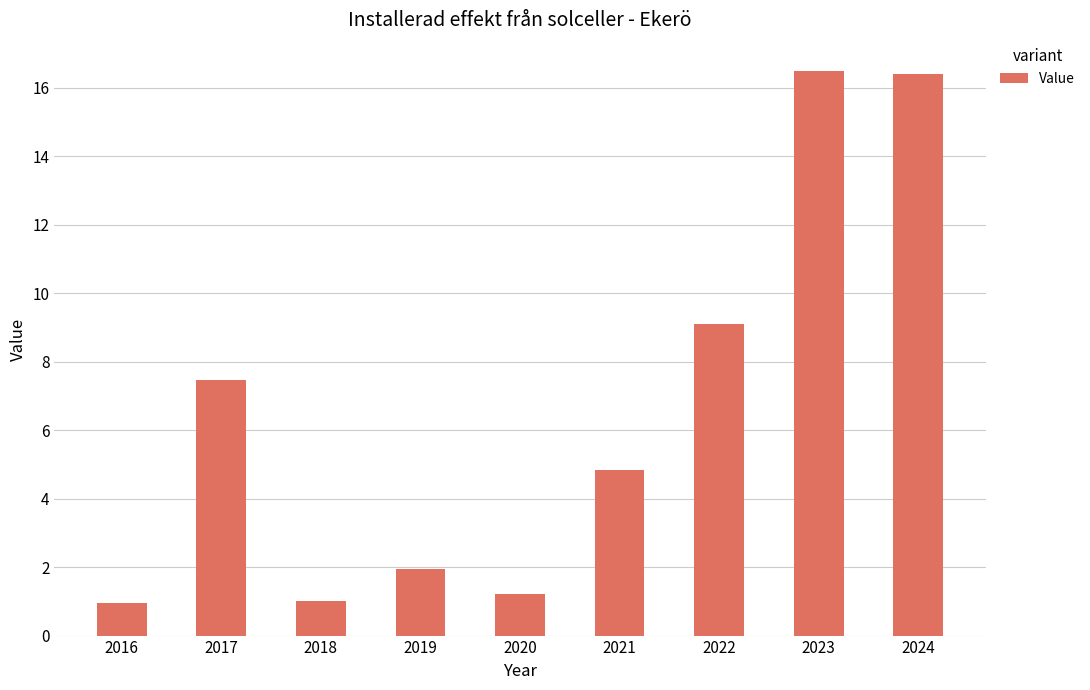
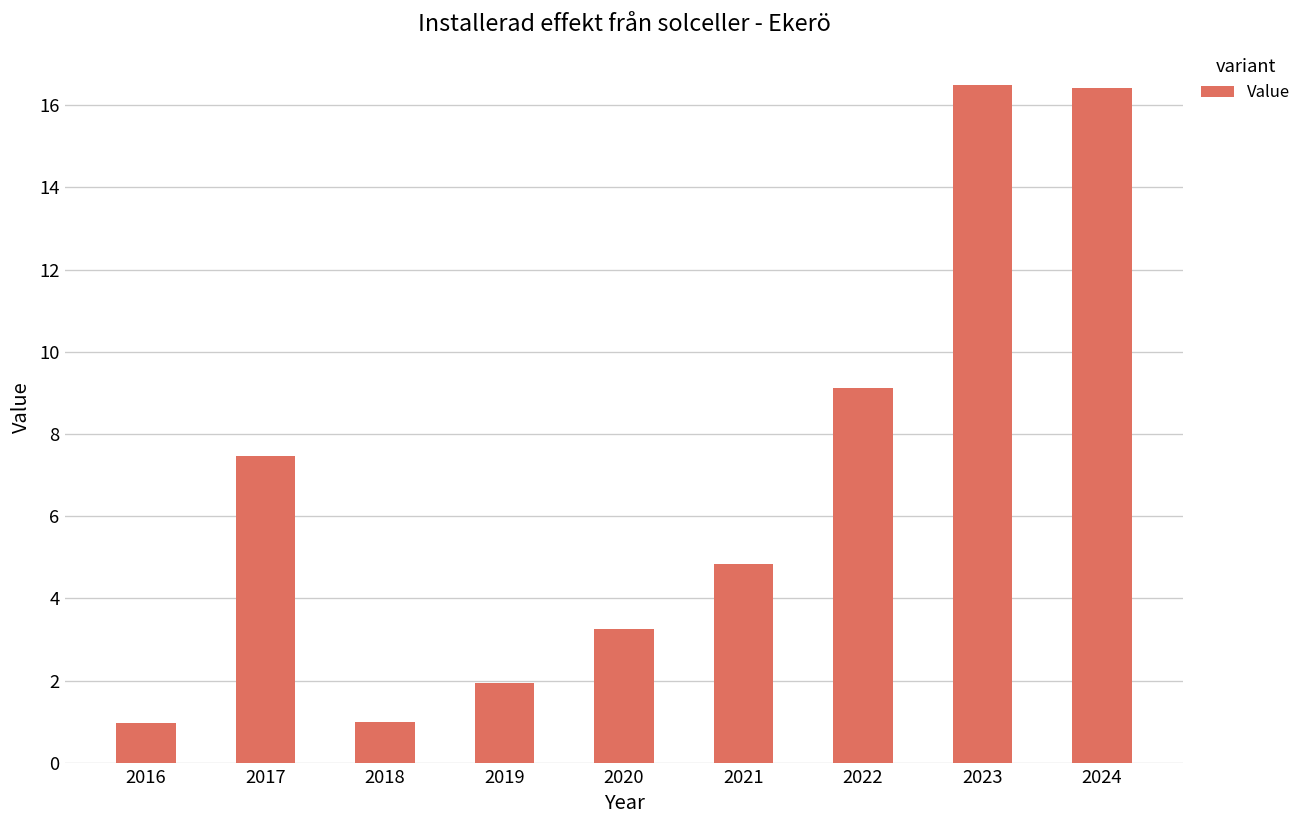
  {
    "2016": 1.0,
    "2017": 7.5,
    "2018": 1.0,
    "2019": 2.0,
-   "2020": 1.2,
+   "2020": 3.3,
    "2021": 4.8,
    "2022": 9.1,
    "2023": 16.5,
    "2024": 16.4
  }
